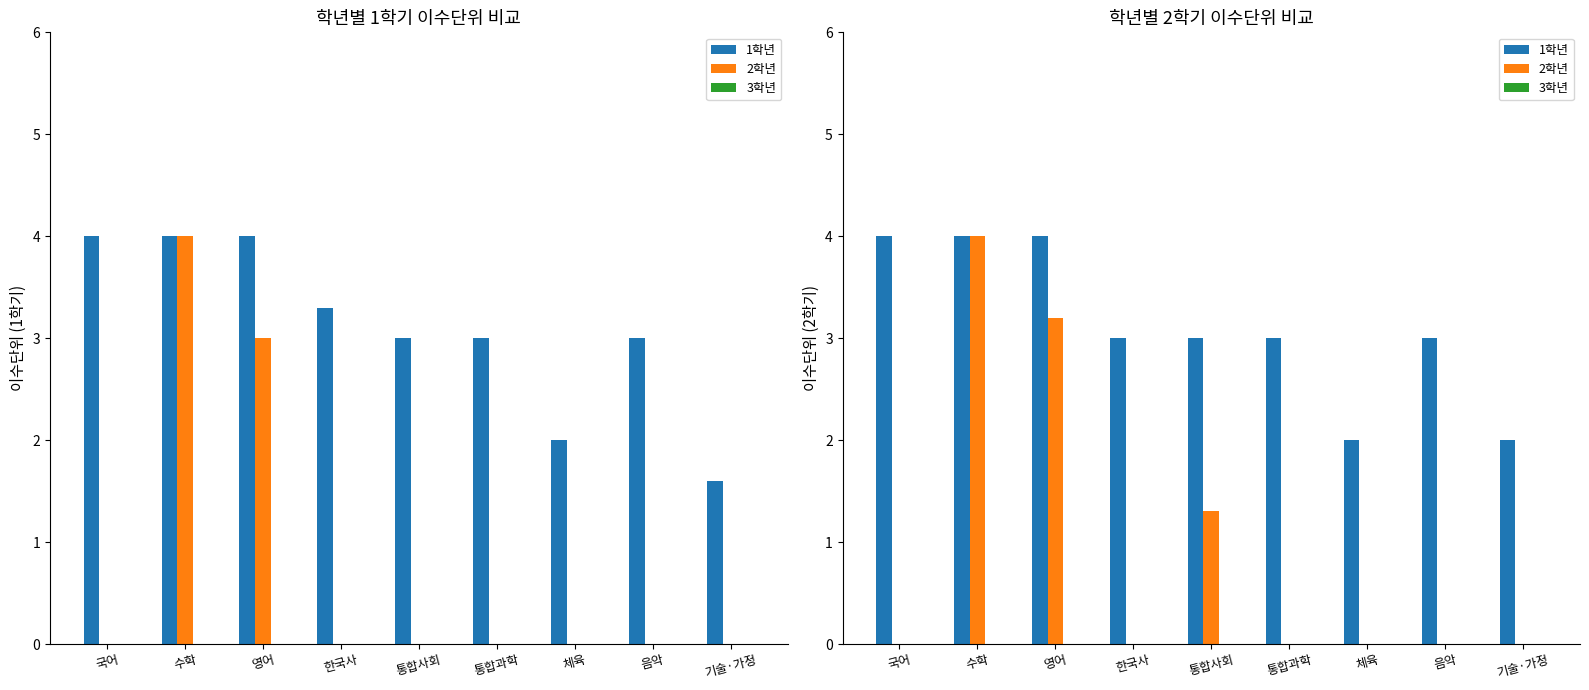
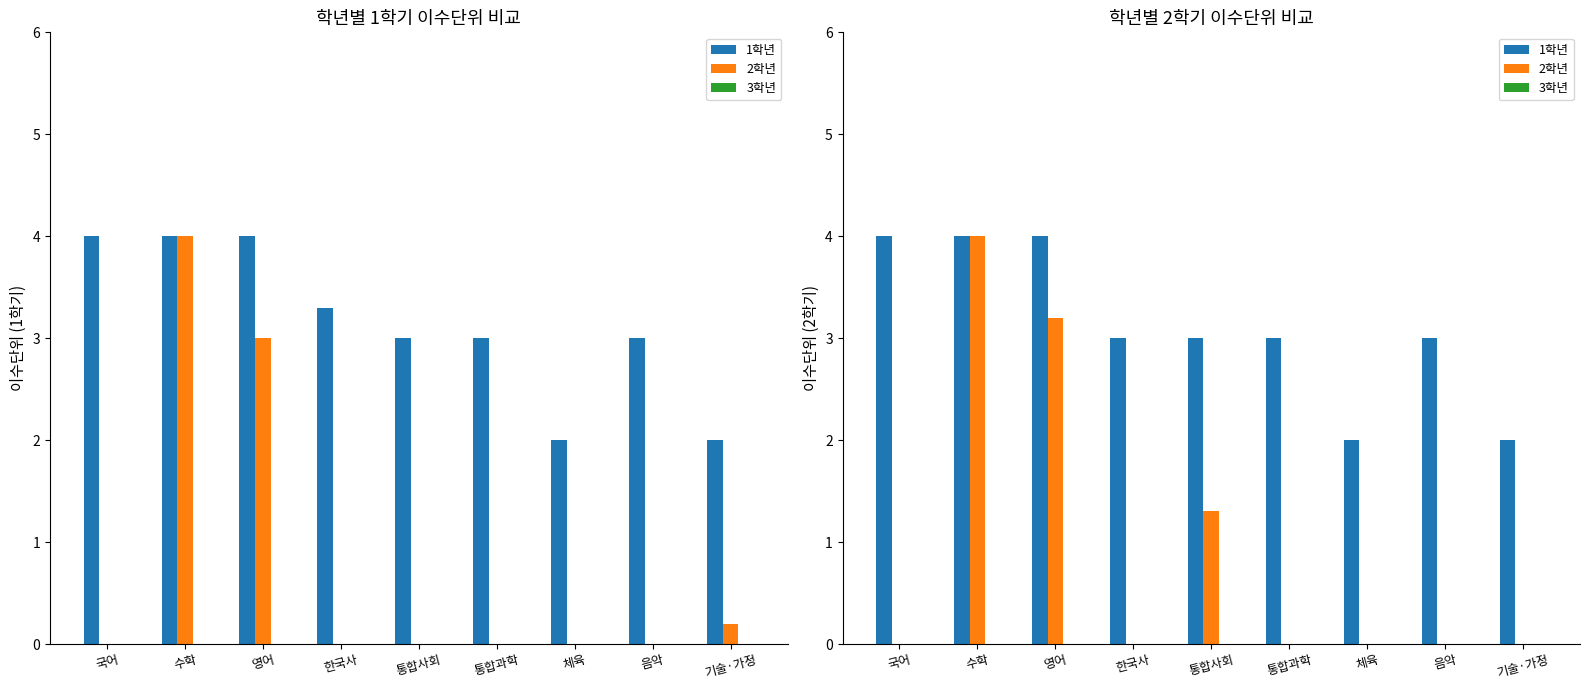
  {
    "학년별 1학기 이수단위 비교": {
      "1학년": {
        "국어": 4.0,
        "수학": 4.0,
        "영어": 4.0,
        "한국사": 3.3,
        "통합사회": 3.0,
        "통합과학": 3.0,
        "체육": 2.0,
        "음악": 3.0,
-       "기술·가정": 1.6
+       "기술·가정": 2.0
      },
      "2학년": {
        "국어": 0.0,
        "수학": 4.0,
        "영어": 3.0,
        "한국사": 0.0,
        "통합사회": 0.0,
        "통합과학": 0.0,
        "체육": 0.0,
        "음악": 0.0,
-       "기술·가정": 0.0
+       "기술·가정": 0.2
      },
      "3학년": {
        "국어": 0.0,
        "수학": 0.0,
        "영어": 0.0,
        "한국사": 0.0,
        "통합사회": 0.0,
        "통합과학": 0.0,
        "체육": 0.0,
        "음악": 0.0,
        "기술·가정": 0.0
      }
    },
    "학년별 2학기 이수단위 비교": {
      "1학년": {
        "국어": 4.00,
        "수학": 4.00,
        "영어": 4.00,
        "한국사": 3.00,
        "통합사회": 3.00,
        "통합과학": 3.00,
        "체육": 2.00,
        "음악": 3.00,
        "기술·가정": 2.00
      },
      "2학년": {
        "국어": 0.00,
        "수학": 4.00,
        "영어": 3.20,
        "한국사": 0.00,
        "통합사회": 1.30,
        "통합과학": 0.00,
        "체육": 0.00,
        "음악": 0.00,
        "기술·가정": 0.00
      },
      "3학년": {
        "국어": 0.00,
        "수학": 0.00,
        "영어": 0.00,
        "한국사": 0.00,
        "통합사회": 0.00,
        "통합과학": 0.00,
        "체육": 0.00,
        "음악": 0.00,
        "기술·가정": 0.00
      }
    }
  }
